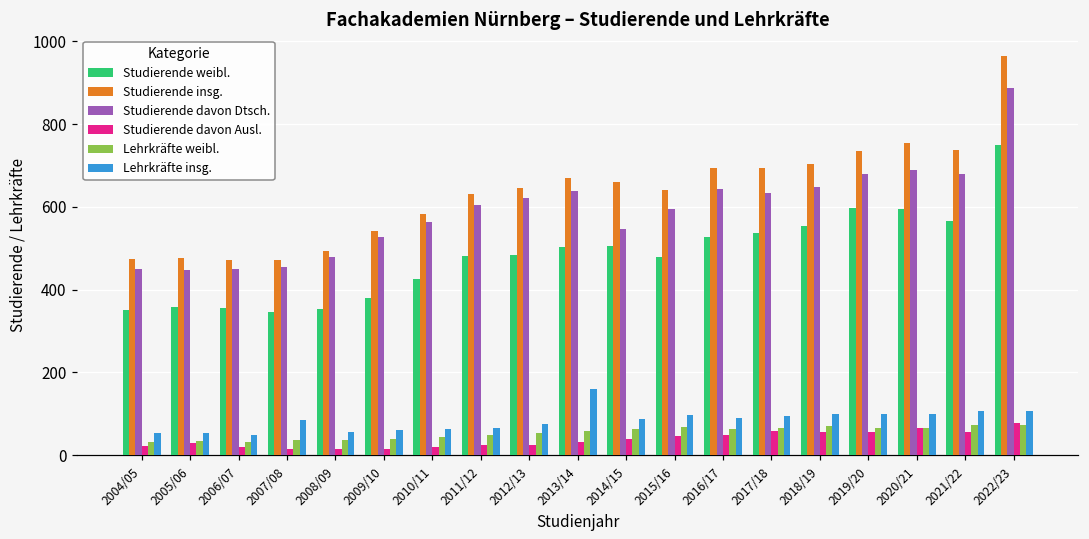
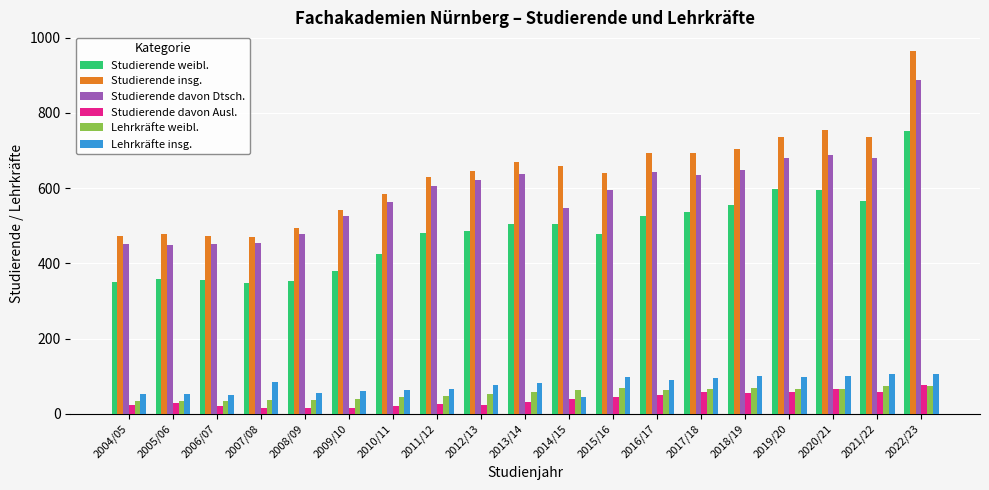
  {
    "Studierende weibl.": {
      "2004/05": 350,
      "2005/06": 360,
      "2006/07": 360,
      "2007/08": 350,
      "2008/09": 350,
      "2009/10": 380,
      "2010/11": 430,
      "2011/12": 480,
      "2012/13": 490,
      "2013/14": 500,
      "2014/15": 510,
      "2015/16": 480,
      "2016/17": 530,
      "2017/18": 540,
      "2018/19": 550,
      "2019/20": 600,
      "2020/21": 600,
      "2021/22": 570,
      "2022/23": 750
    },
    "Studierende insg.": {
      "2004/05": 470,
      "2005/06": 480,
      "2006/07": 470,
      "2007/08": 470,
      "2008/09": 490,
      "2009/10": 540,
      "2010/11": 580,
      "2011/12": 630,
      "2012/13": 650,
      "2013/14": 670,
      "2014/15": 660,
      "2015/16": 640,
      "2016/17": 690,
      "2017/18": 690,
      "2018/19": 700,
      "2019/20": 740,
      "2020/21": 760,
      "2021/22": 740,
      "2022/23": 970
    },
    "Studierende davon Dtsch.": {
      "2004/05": 450,
      "2005/06": 450,
      "2006/07": 450,
      "2007/08": 460,
      "2008/09": 480,
      "2009/10": 530,
      "2010/11": 560,
      "2011/12": 610,
      "2012/13": 620,
      "2013/14": 640,
      "2014/15": 550,
      "2015/16": 590,
      "2016/17": 640,
      "2017/18": 640,
      "2018/19": 650,
      "2019/20": 680,
      "2020/21": 690,
      "2021/22": 680,
      "2022/23": 890
    },
    "Studierende davon Ausl.": {
      "2004/05": 20,
      "2005/06": 30,
      "2006/07": 20,
      "2007/08": 20,
      "2008/09": 20,
      "2009/10": 20,
      "2010/11": 20,
      "2011/12": 30,
      "2012/13": 20,
      "2013/14": 30,
      "2014/15": 40,
      "2015/16": 50,
      "2016/17": 50,
      "2017/18": 60,
      "2018/19": 60,
      "2019/20": 60,
      "2020/21": 70,
      "2021/22": 60,
      "2022/23": 80
    },
    "Lehrkräfte weibl.": {
      "2004/05": 30,
      "2005/06": 40,
      "2006/07": 30,
      "2007/08": 40,
      "2008/09": 40,
      "2009/10": 40,
      "2010/11": 40,
      "2011/12": 50,
      "2012/13": 50,
      "2013/14": 60,
      "2014/15": 60,
      "2015/16": 70,
      "2016/17": 60,
      "2017/18": 70,
      "2018/19": 70,
      "2019/20": 70,
      "2020/21": 70,
      "2021/22": 70,
      "2022/23": 70
    },
    "Lehrkräfte insg.": {
      "2004/05": 50,
      "2005/06": 50,
      "2006/07": 50,
      "2007/08": 80,
      "2008/09": 60,
      "2009/10": 60,
      "2010/11": 60,
      "2011/12": 70,
      "2012/13": 80,
-     "2013/14": 160,
-     "2014/15": 90,
+     "2013/14": 80,
+     "2014/15": 50,
      "2015/16": 100,
      "2016/17": 90,
      "2017/18": 100,
      "2018/19": 100,
      "2019/20": 100,
      "2020/21": 100,
      "2021/22": 110,
      "2022/23": 110
    }
  }
